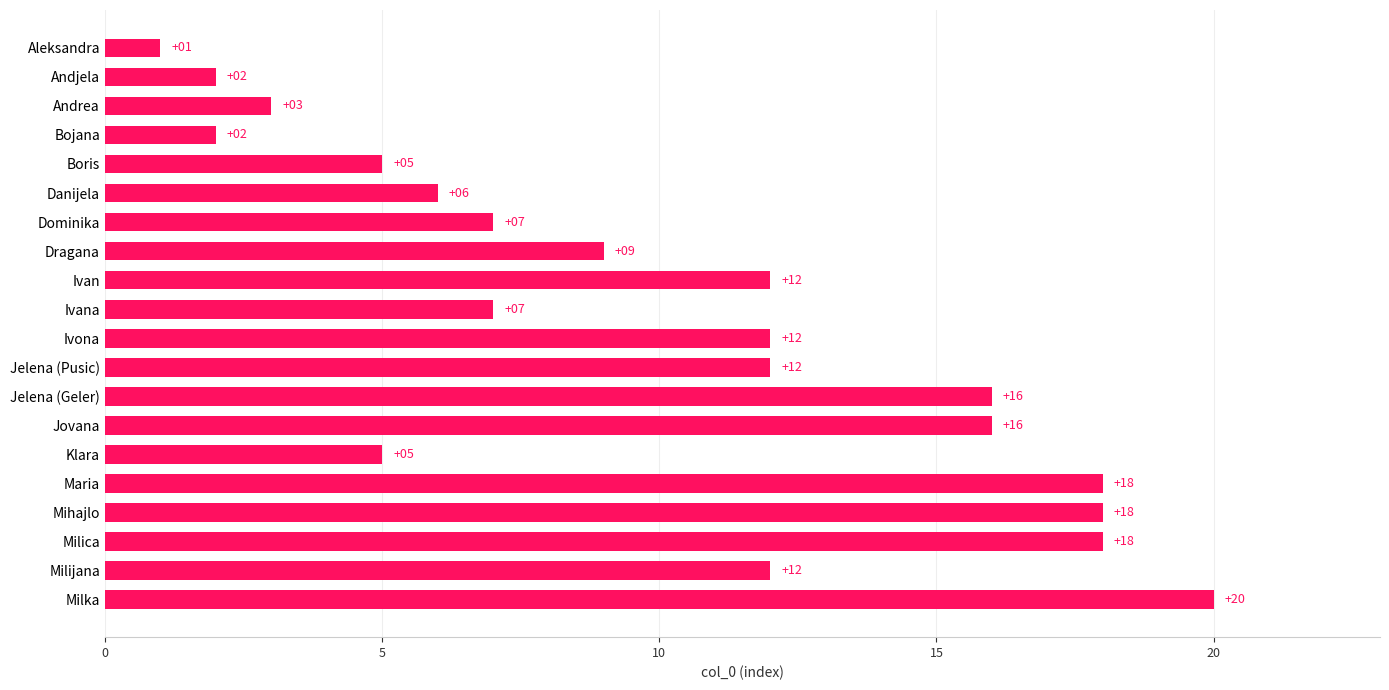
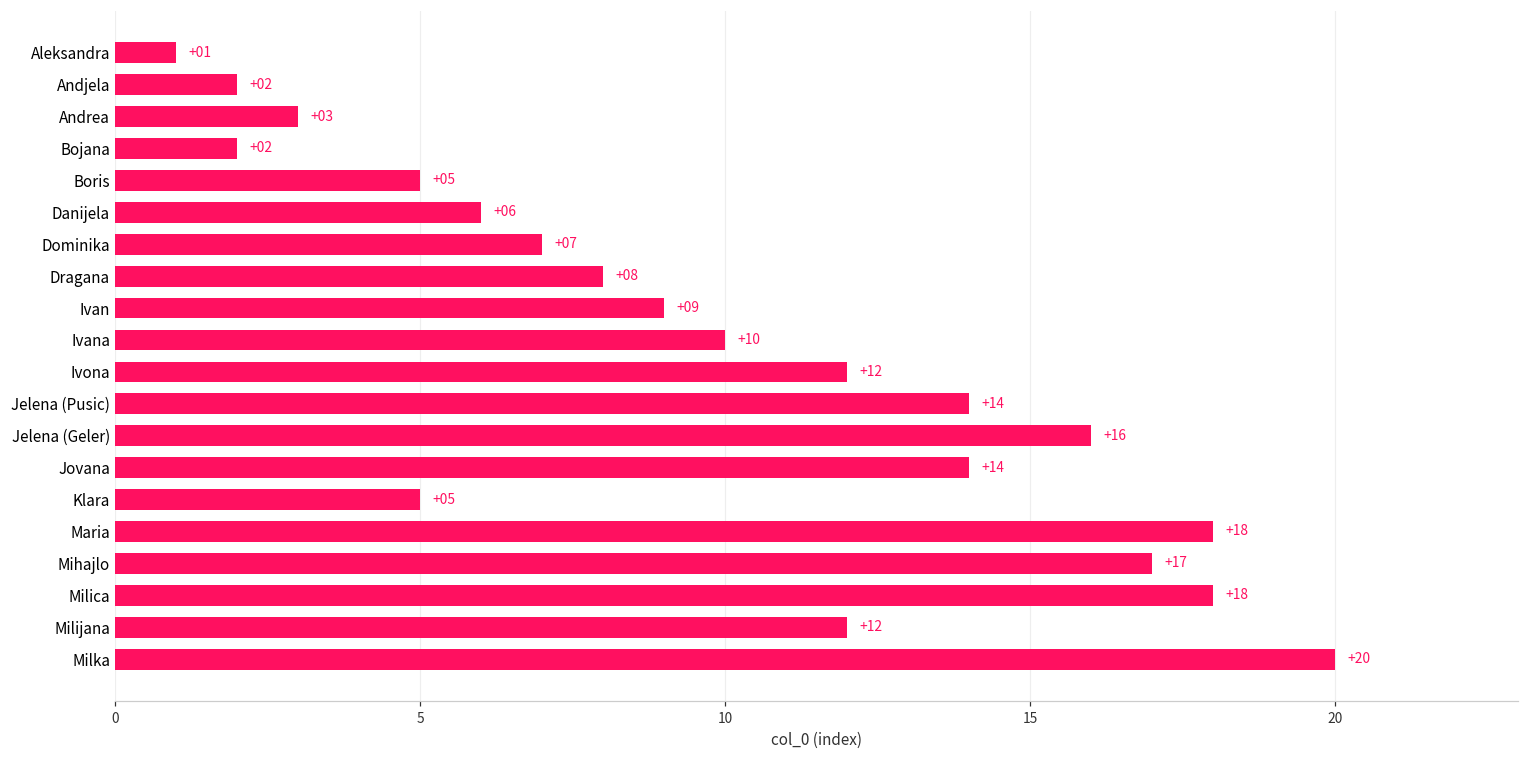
  {
    "Aleksandra": "+01",
    "Andjela": "+02",
    "Andrea": "+03",
    "Bojana": "+02",
    "Boris": "+05",
    "Danijela": "+06",
    "Dominika": "+07",
-   "Dragana": "+09",
-   "Ivan": "+12",
-   "Ivana": "+07",
+   "Dragana": "+08",
+   "Ivan": "+09",
+   "Ivana": "+10",
    "Ivona": "+12",
-   "Jelena (Pusic)": "+12",
+   "Jelena (Pusic)": "+14",
    "Jelena (Geler)": "+16",
-   "Jovana": "+16",
+   "Jovana": "+14",
    "Klara": "+05",
    "Maria": "+18",
-   "Mihajlo": "+18",
+   "Mihajlo": "+17",
    "Milica": "+18",
    "Milijana": "+12",
    "Milka": "+20"
  }
